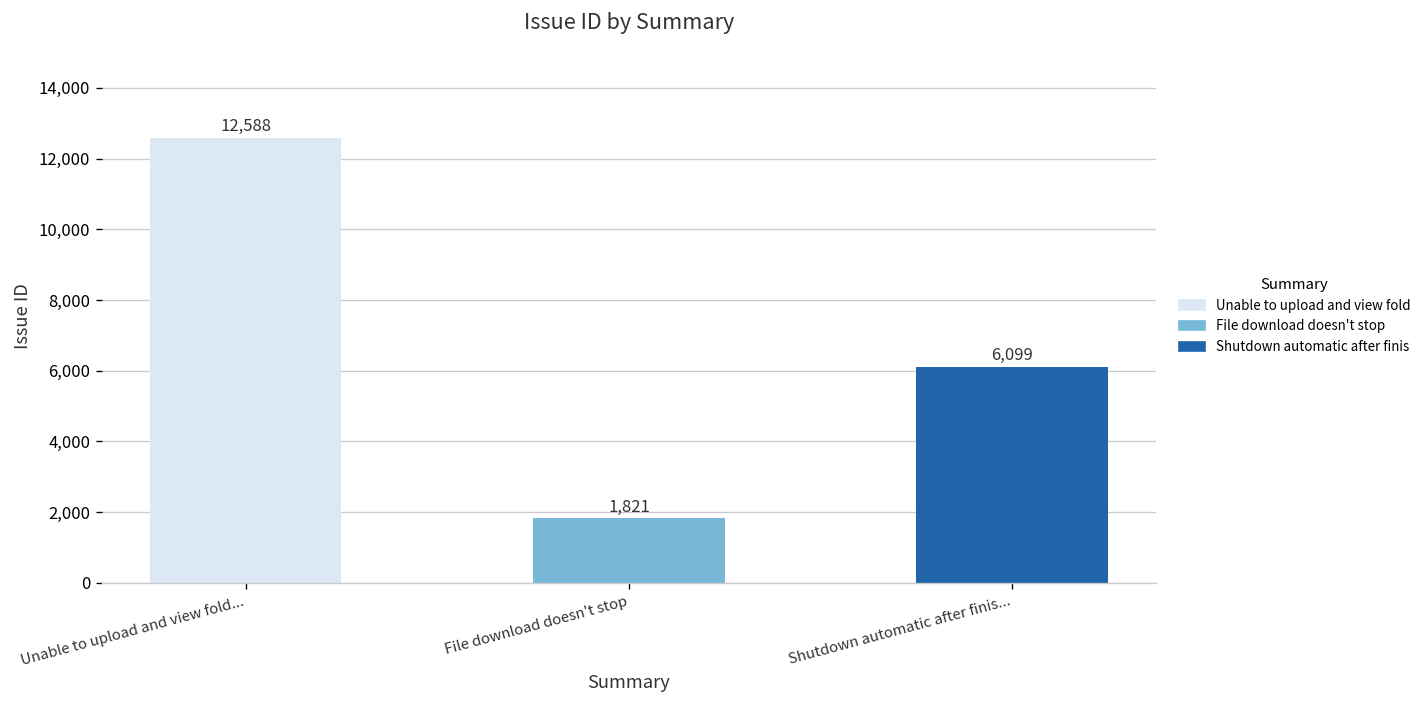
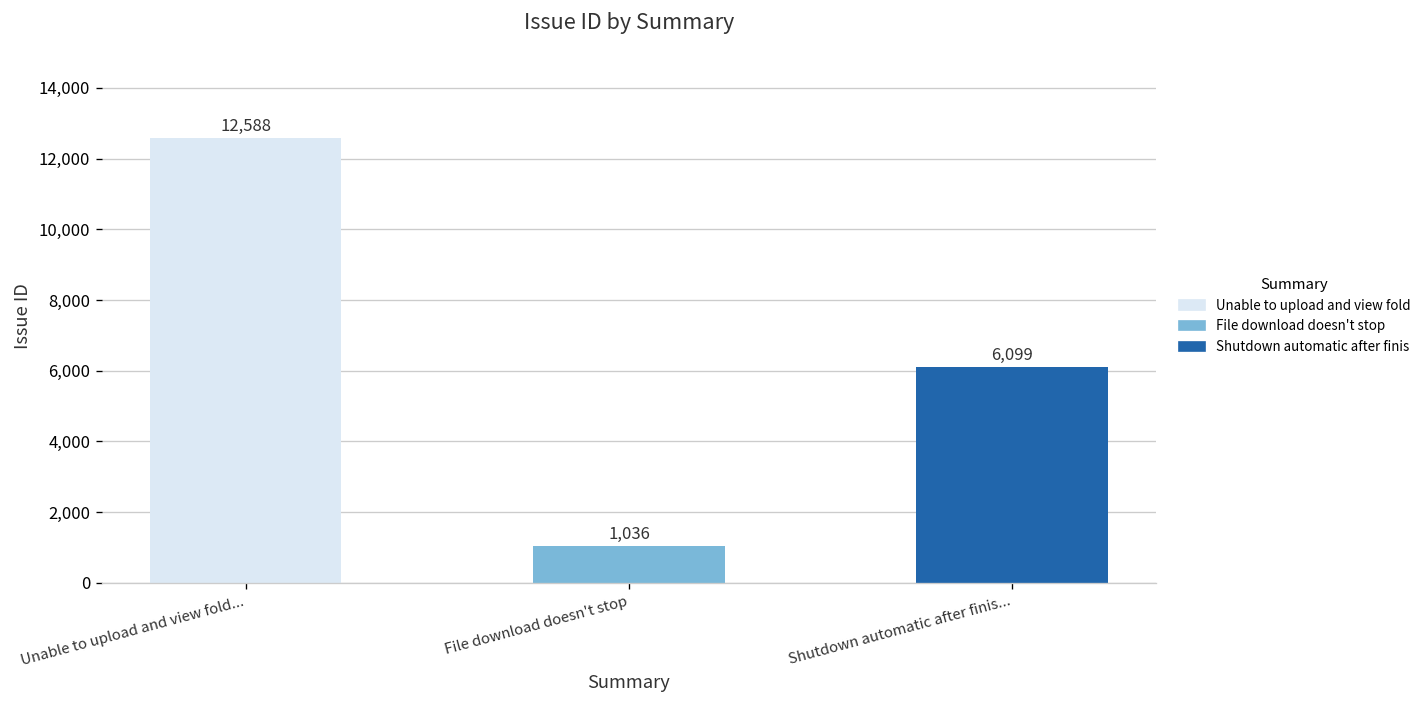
  {
    "Unable to upload and view fold...": "12,588",
-   "File download doesn't stop": "1,821",
+   "File download doesn't stop": "1,036",
    "Shutdown automatic after finis...": "6,099"
  }
